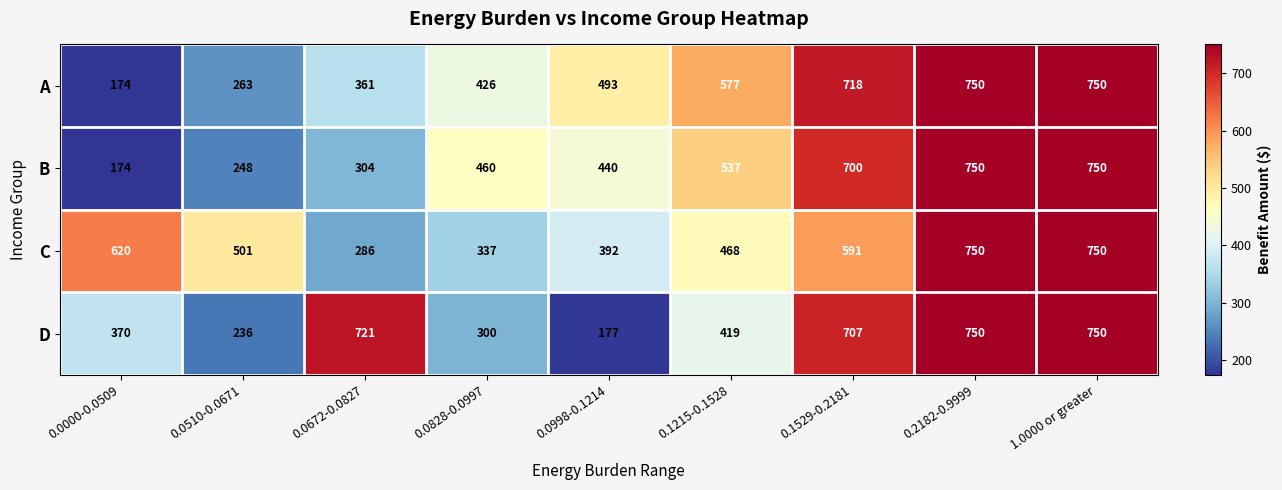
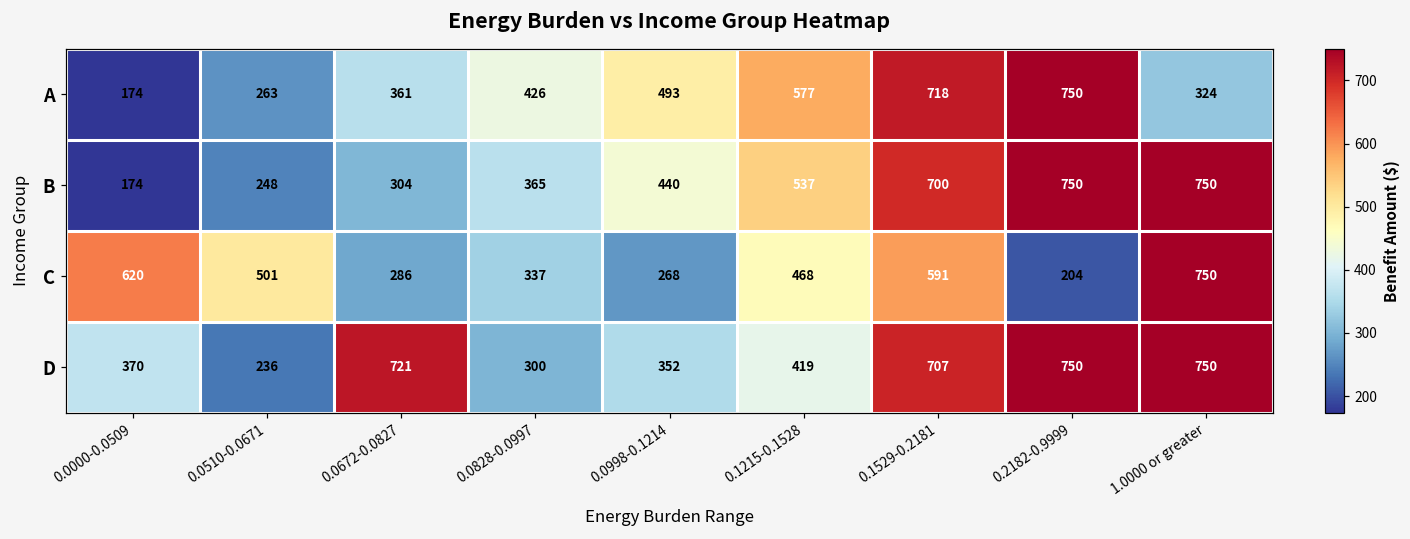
  {
    "A": {
      "0.0000-0.0509": 174,
      "0.0510-0.0671": 263,
      "0.0672-0.0827": 361,
      "0.0828-0.0997": 426,
      "0.0998-0.1214": 493,
      "0.1215-0.1528": 577,
      "0.1529-0.2181": 718,
      "0.2182-0.9999": 750,
-     "1.0000 or greater": 750
+     "1.0000 or greater": 324
    },
    "B": {
      "0.0000-0.0509": 174,
      "0.0510-0.0671": 248,
      "0.0672-0.0827": 304,
-     "0.0828-0.0997": 460,
+     "0.0828-0.0997": 365,
      "0.0998-0.1214": 440,
      "0.1215-0.1528": 537,
      "0.1529-0.2181": 700,
      "0.2182-0.9999": 750,
      "1.0000 or greater": 750
    },
    "C": {
      "0.0000-0.0509": 620,
      "0.0510-0.0671": 501,
      "0.0672-0.0827": 286,
      "0.0828-0.0997": 337,
-     "0.0998-0.1214": 392,
+     "0.0998-0.1214": 268,
      "0.1215-0.1528": 468,
      "0.1529-0.2181": 591,
-     "0.2182-0.9999": 750,
+     "0.2182-0.9999": 204,
      "1.0000 or greater": 750
    },
    "D": {
      "0.0000-0.0509": 370,
      "0.0510-0.0671": 236,
      "0.0672-0.0827": 721,
      "0.0828-0.0997": 300,
-     "0.0998-0.1214": 177,
+     "0.0998-0.1214": 352,
      "0.1215-0.1528": 419,
      "0.1529-0.2181": 707,
      "0.2182-0.9999": 750,
      "1.0000 or greater": 750
    }
  }
